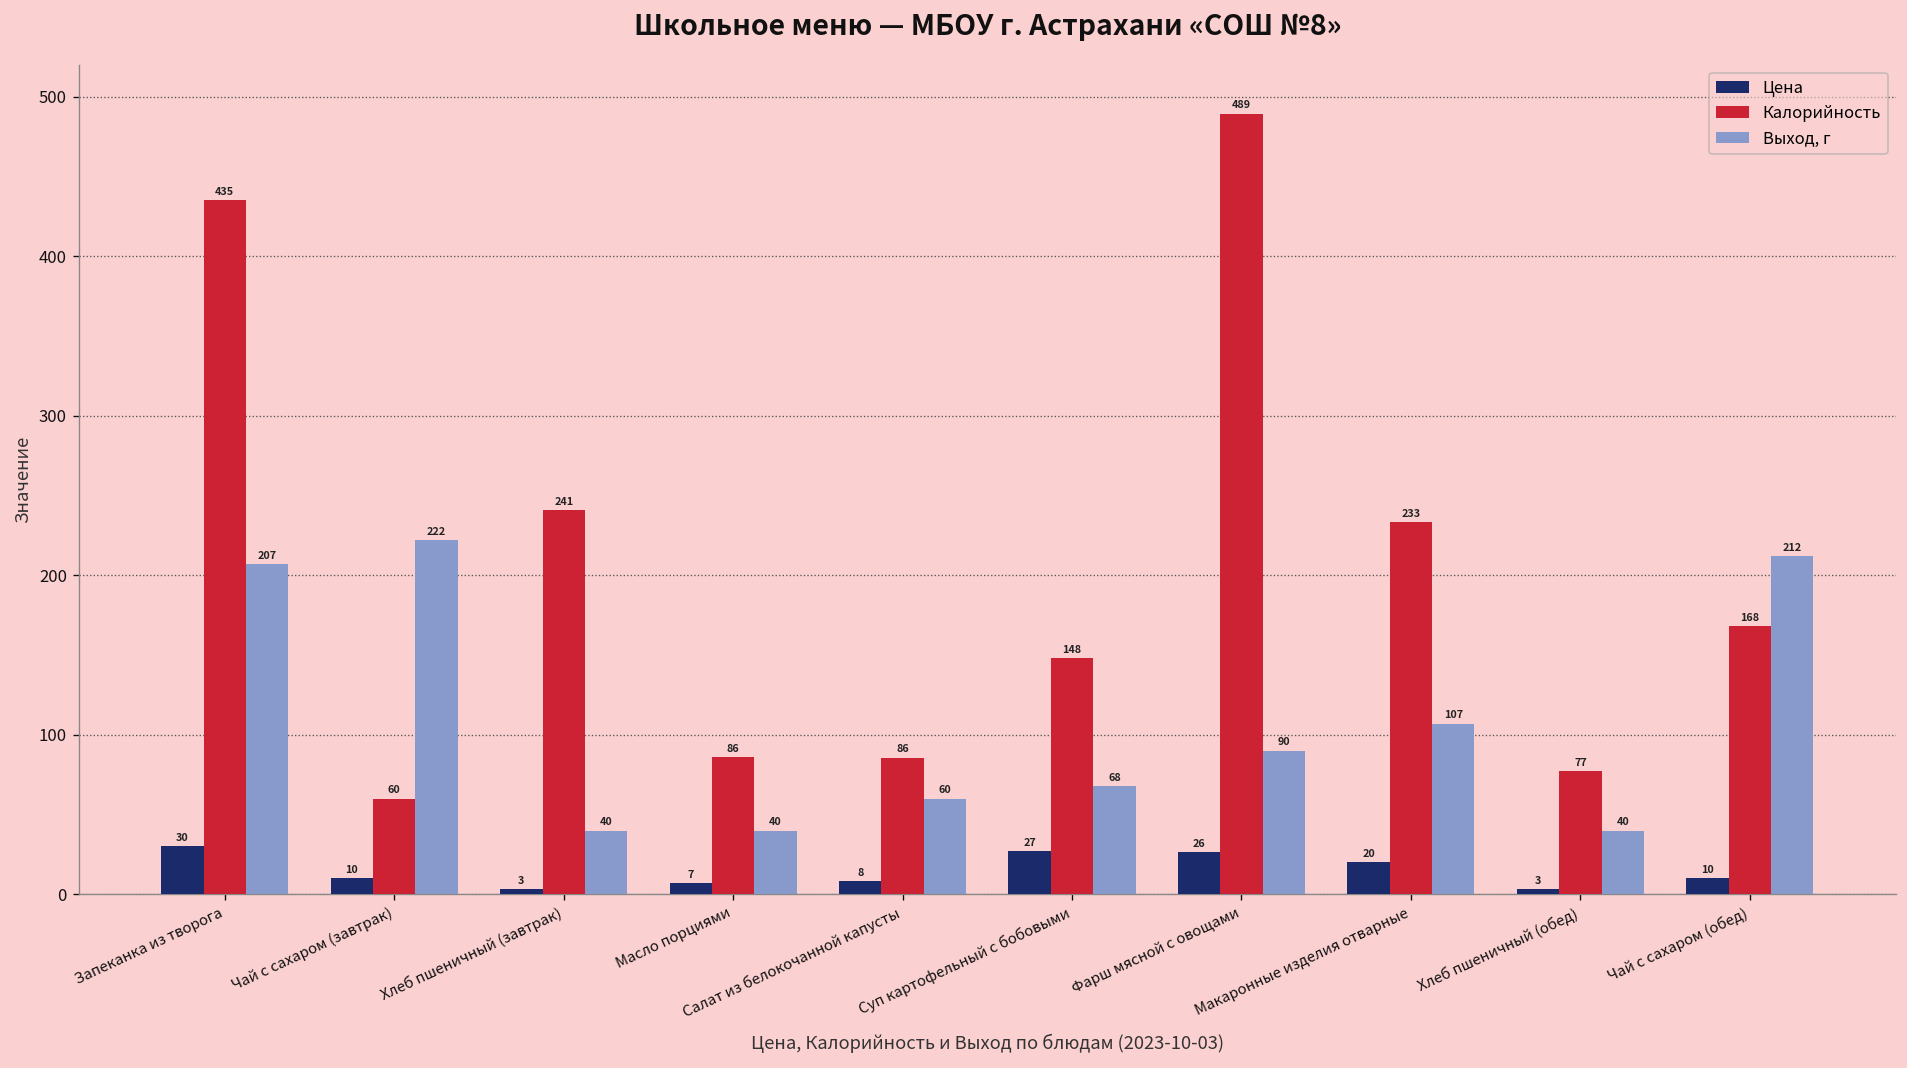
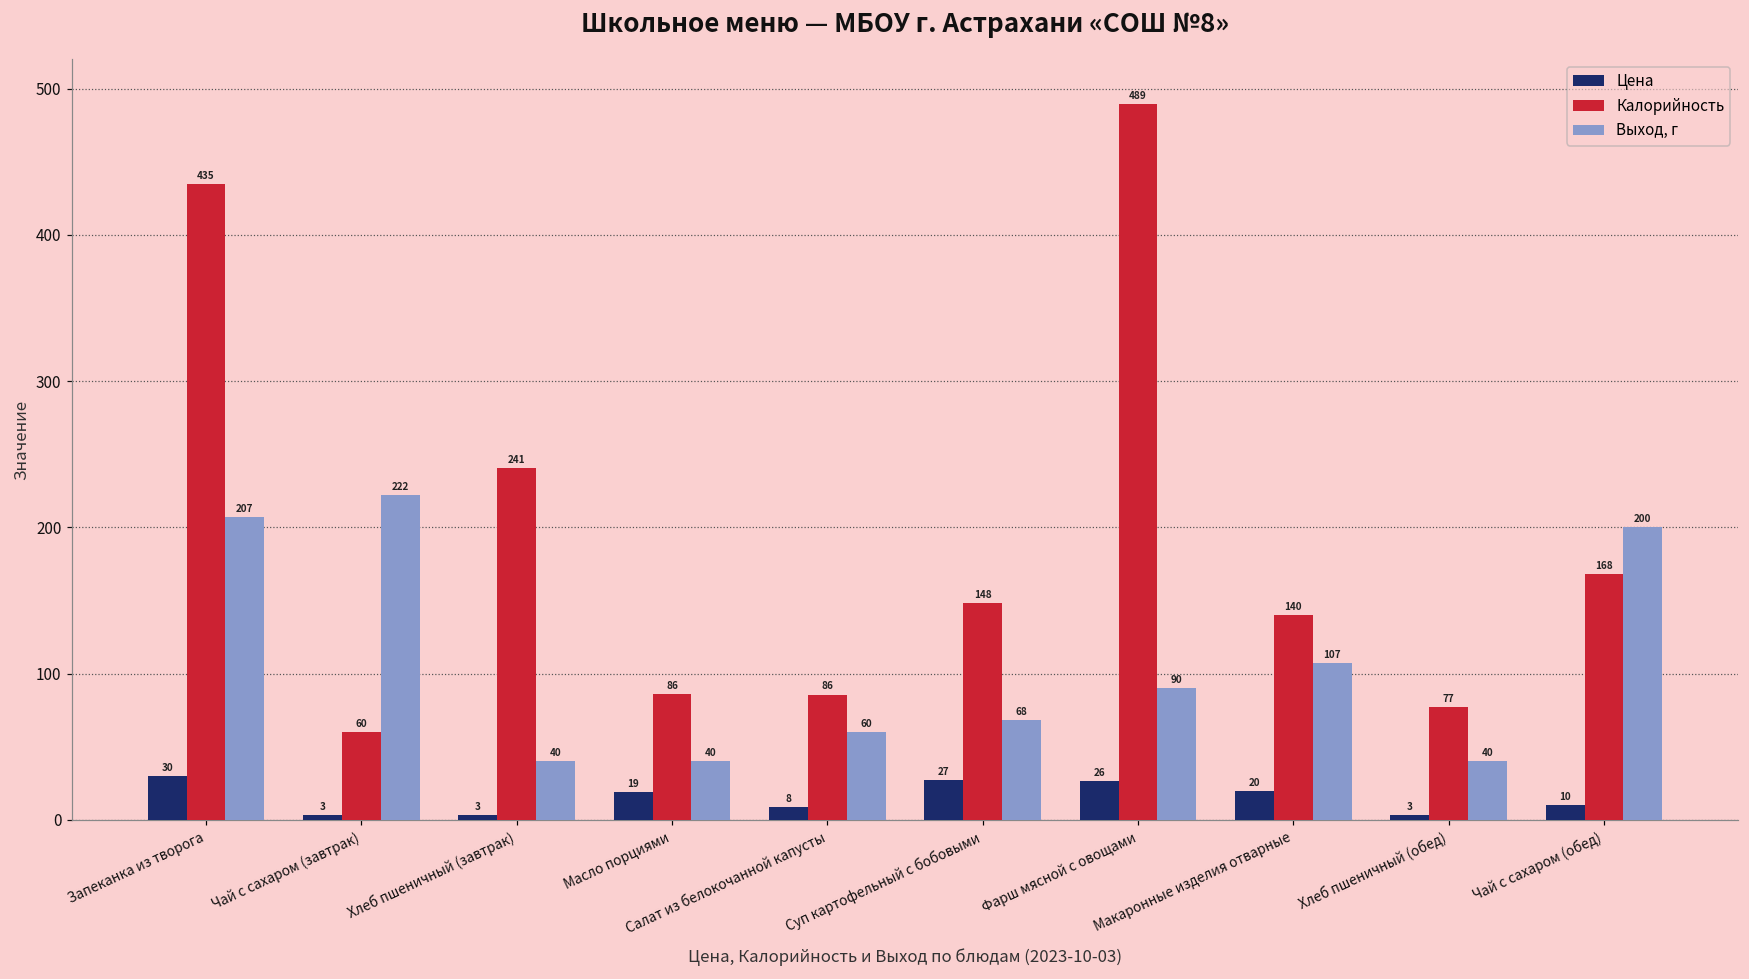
  {
    "Цена": {
      "Запеканка из творога": 30,
-     "Чай с сахаром (завтрак)": 10,
+     "Чай с сахаром (завтрак)": 3,
      "Хлеб пшеничный (завтрак)": 3,
-     "Масло порциями": 7,
+     "Масло порциями": 19,
      "Салат из белокочанной капусты": 8,
      "Суп картофельный с бобовыми": 27,
      "Фарш мясной с овощами": 26,
      "Макаронные изделия отварные": 20,
      "Хлеб пшеничный (обед)": 3,
      "Чай с сахаром (обед)": 10
    },
    "Калорийность": {
      "Запеканка из творога": 435,
      "Чай с сахаром (завтрак)": 60,
      "Хлеб пшеничный (завтрак)": 241,
      "Масло порциями": 86,
      "Салат из белокочанной капусты": 86,
      "Суп картофельный с бобовыми": 148,
      "Фарш мясной с овощами": 489,
-     "Макаронные изделия отварные": 233,
+     "Макаронные изделия отварные": 140,
      "Хлеб пшеничный (обед)": 77,
      "Чай с сахаром (обед)": 168
    },
    "Выход, г": {
      "Запеканка из творога": 207,
      "Чай с сахаром (завтрак)": 222,
      "Хлеб пшеничный (завтрак)": 40,
      "Масло порциями": 40,
      "Салат из белокочанной капусты": 60,
      "Суп картофельный с бобовыми": 68,
      "Фарш мясной с овощами": 90,
      "Макаронные изделия отварные": 107,
      "Хлеб пшеничный (обед)": 40,
-     "Чай с сахаром (обед)": 212
+     "Чай с сахаром (обед)": 200
    }
  }
